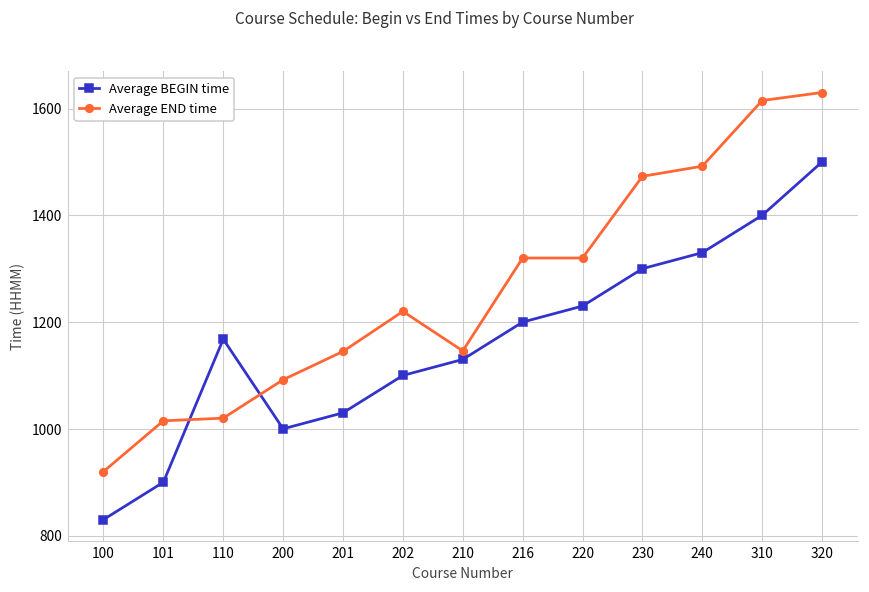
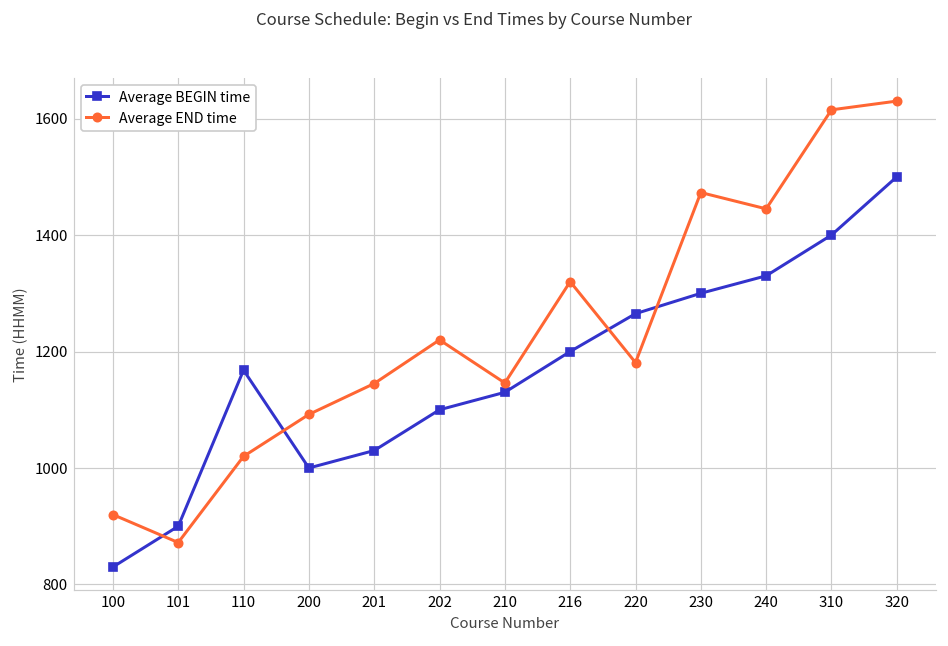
  {
    "Average BEGIN time": {
      "100": 830,
      "101": 900,
      "110": 1170,
      "200": 1000,
      "201": 1030,
      "202": 1100,
      "210": 1130,
      "216": 1200,
-     "220": 1230,
+     "220": 1270,
      "230": 1300,
      "240": 1330,
      "310": 1400,
      "320": 1500
    },
    "Average END time": {
      "100": 920,
-     "101": 1020,
+     "101": 870,
      "110": 1020,
      "200": 1090,
      "201": 1150,
      "202": 1220,
      "210": 1150,
      "216": 1320,
-     "220": 1320,
+     "220": 1180,
      "230": 1470,
-     "240": 1490,
+     "240": 1450,
      "310": 1620,
      "320": 1630
    }
  }
